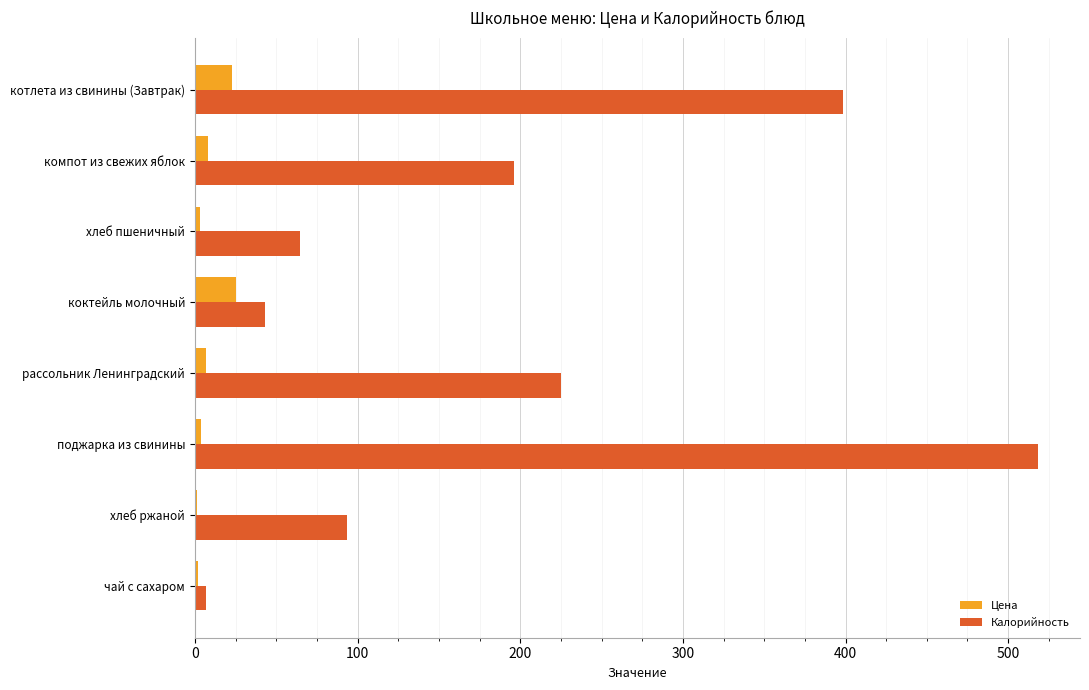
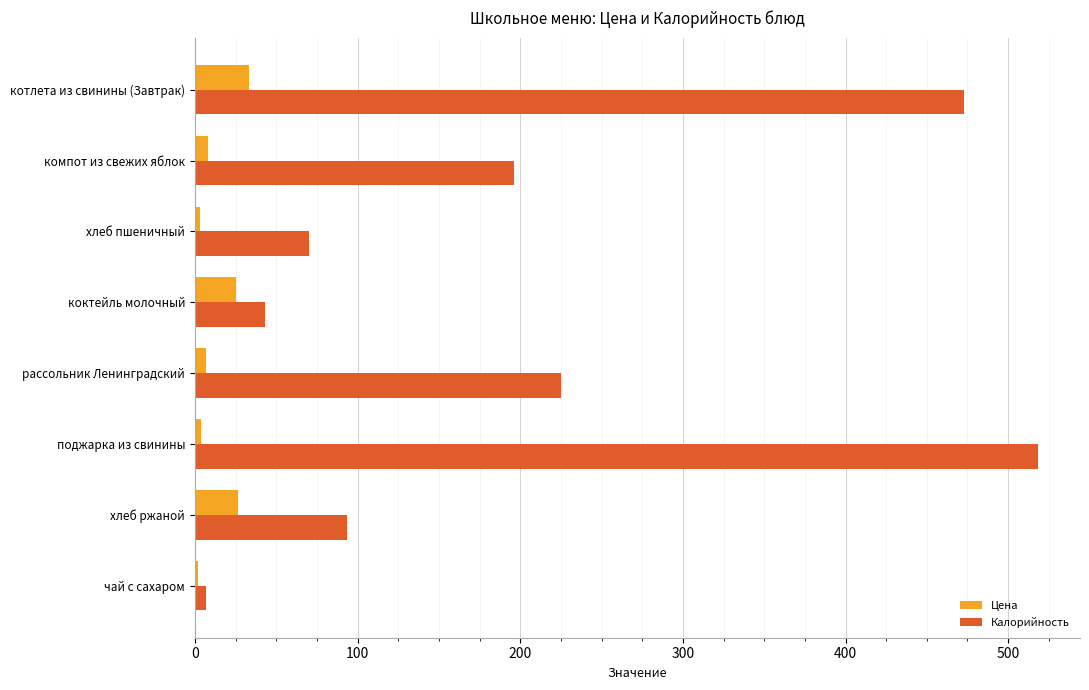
  {
    "Цена": {
-     "котлета из свинины (Завтрак)": 23,
+     "котлета из свинины (Завтрак)": 33,
      "компот из свежих яблок": 8,
      "хлеб пшеничный": 3,
      "коктейль молочный": 25,
      "рассольник Ленинградский": 7,
      "поджарка из свинины": 4,
-     "хлеб ржаной": 1,
+     "хлеб ржаной": 27,
      "чай с сахаром": 2
    },
    "Калорийность": {
-     "котлета из свинины (Завтрак)": 399,
+     "котлета из свинины (Завтрак)": 473,
      "компот из свежих яблок": 196,
-     "хлеб пшеничный": 65,
+     "хлеб пшеничный": 70,
      "коктейль молочный": 43,
      "рассольник Ленинградский": 225,
      "поджарка из свинины": 518,
      "хлеб ржаной": 94,
      "чай с сахаром": 7
    }
  }
